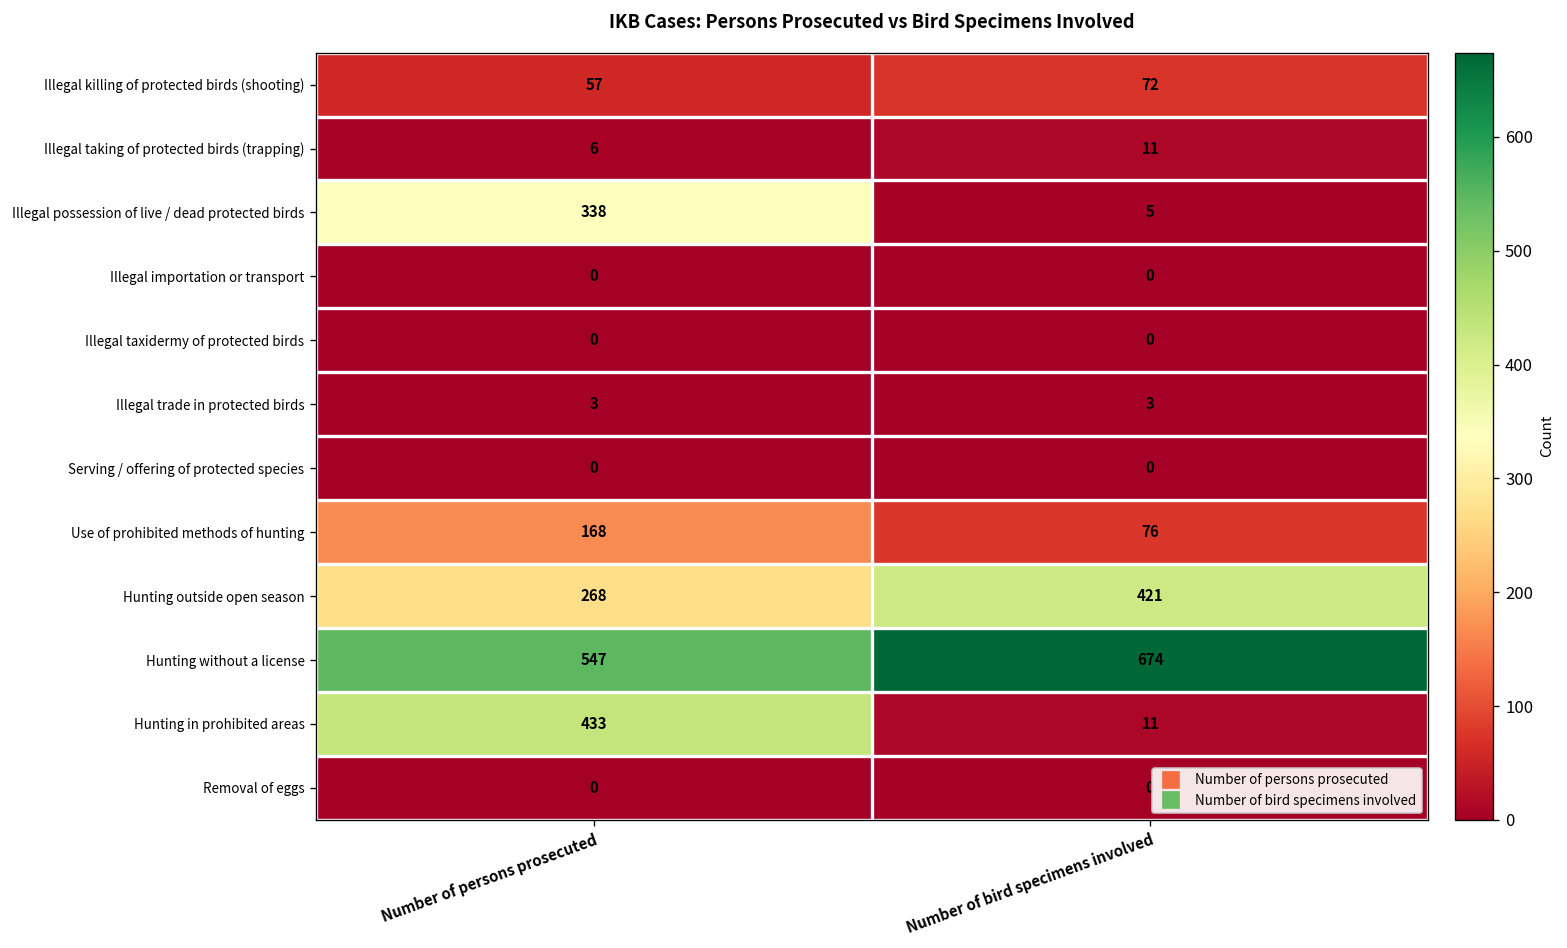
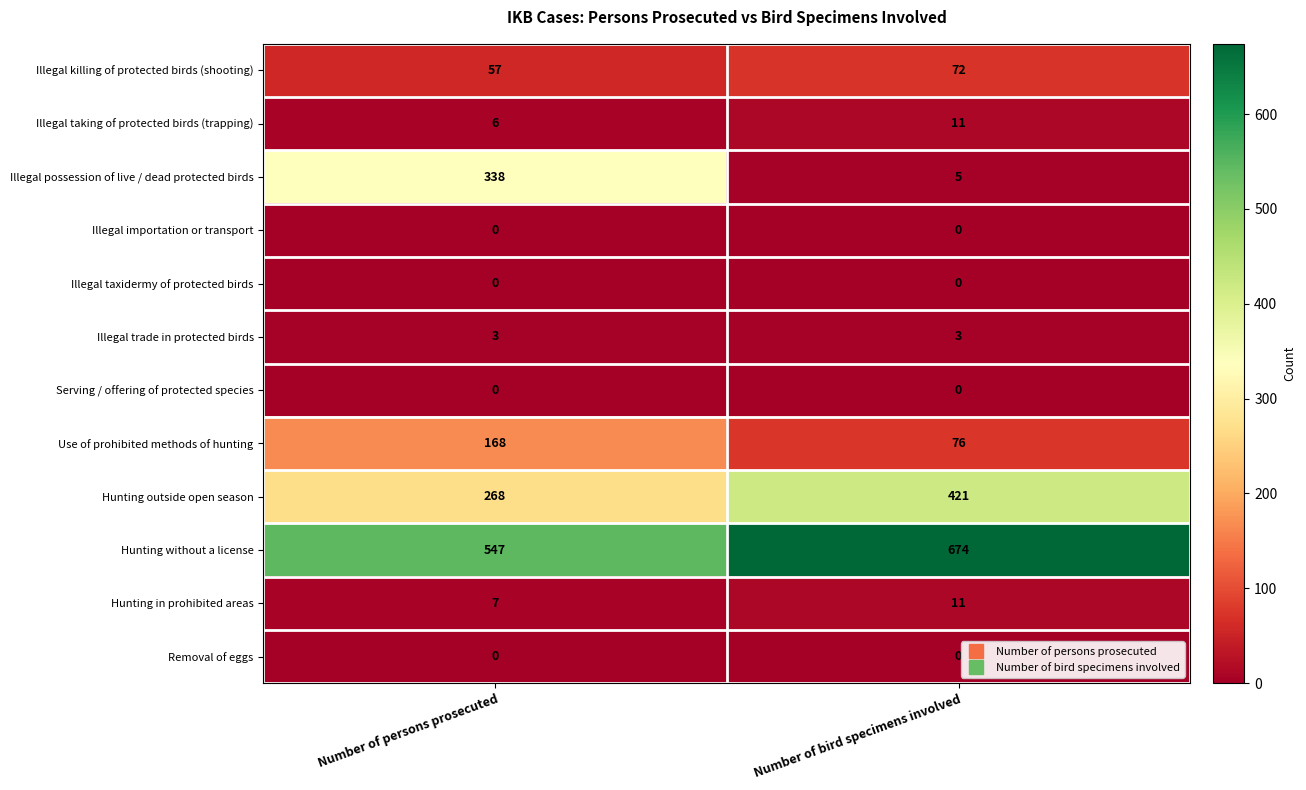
  {
    "Illegal killing of protected birds (shooting)": {
      "Number of persons prosecuted": 57,
      "Number of bird specimens involved": 72
    },
    "Illegal taking of protected birds (trapping)": {
      "Number of persons prosecuted": 6,
      "Number of bird specimens involved": 11
    },
    "Illegal possession of live / dead protected birds": {
      "Number of persons prosecuted": 338,
      "Number of bird specimens involved": 5
    },
    "Illegal importation or transport": {
      "Number of persons prosecuted": 0,
      "Number of bird specimens involved": 0
    },
    "Illegal taxidermy of protected birds": {
      "Number of persons prosecuted": 0,
      "Number of bird specimens involved": 0
    },
    "Illegal trade in protected birds": {
      "Number of persons prosecuted": 3,
      "Number of bird specimens involved": 3
    },
    "Serving / offering of protected species": {
      "Number of persons prosecuted": 0,
      "Number of bird specimens involved": 0
    },
    "Use of prohibited methods of hunting": {
      "Number of persons prosecuted": 168,
      "Number of bird specimens involved": 76
    },
    "Hunting outside open season": {
      "Number of persons prosecuted": 268,
      "Number of bird specimens involved": 421
    },
    "Hunting without a license": {
      "Number of persons prosecuted": 547,
      "Number of bird specimens involved": 674
    },
    "Hunting in prohibited areas": {
-     "Number of persons prosecuted": 433,
+     "Number of persons prosecuted": 7,
      "Number of bird specimens involved": 11
    },
    "Removal of eggs": {
      "Number of persons prosecuted": 0
    }
  }
